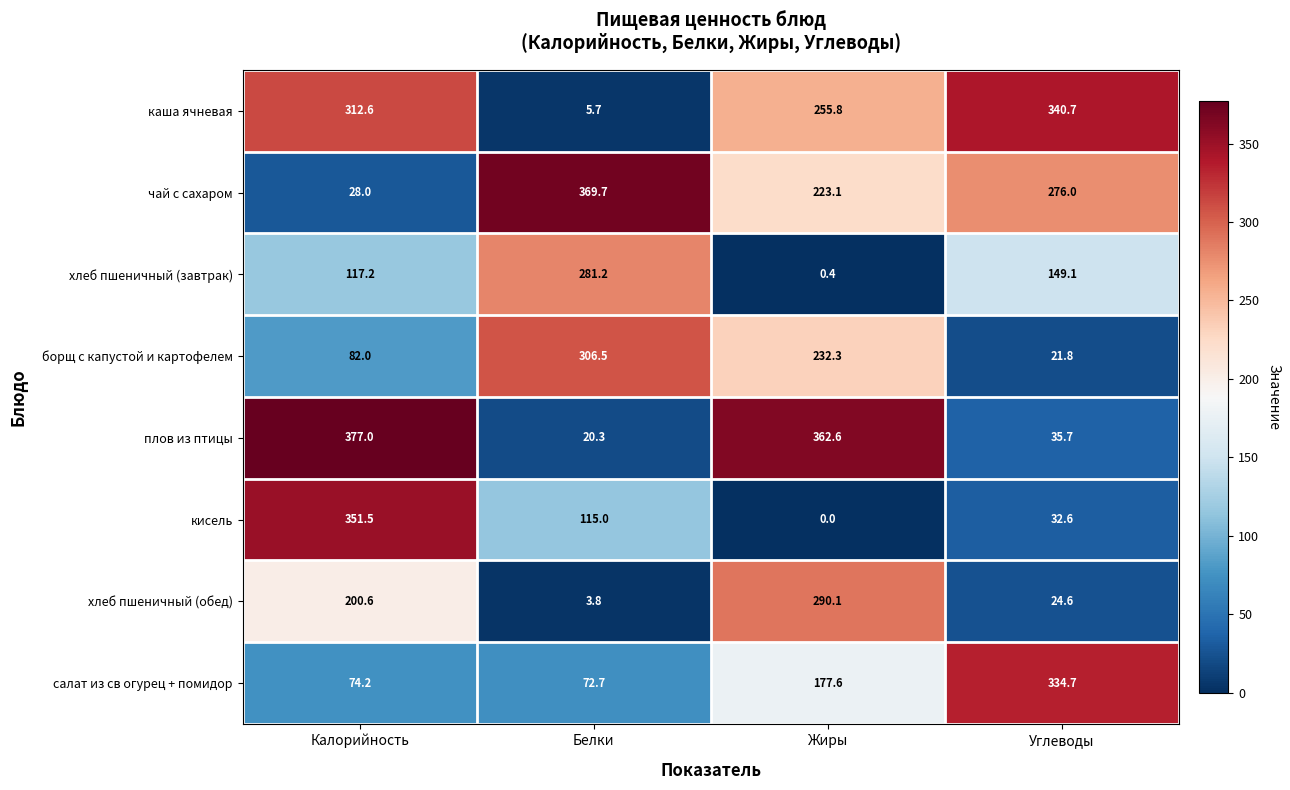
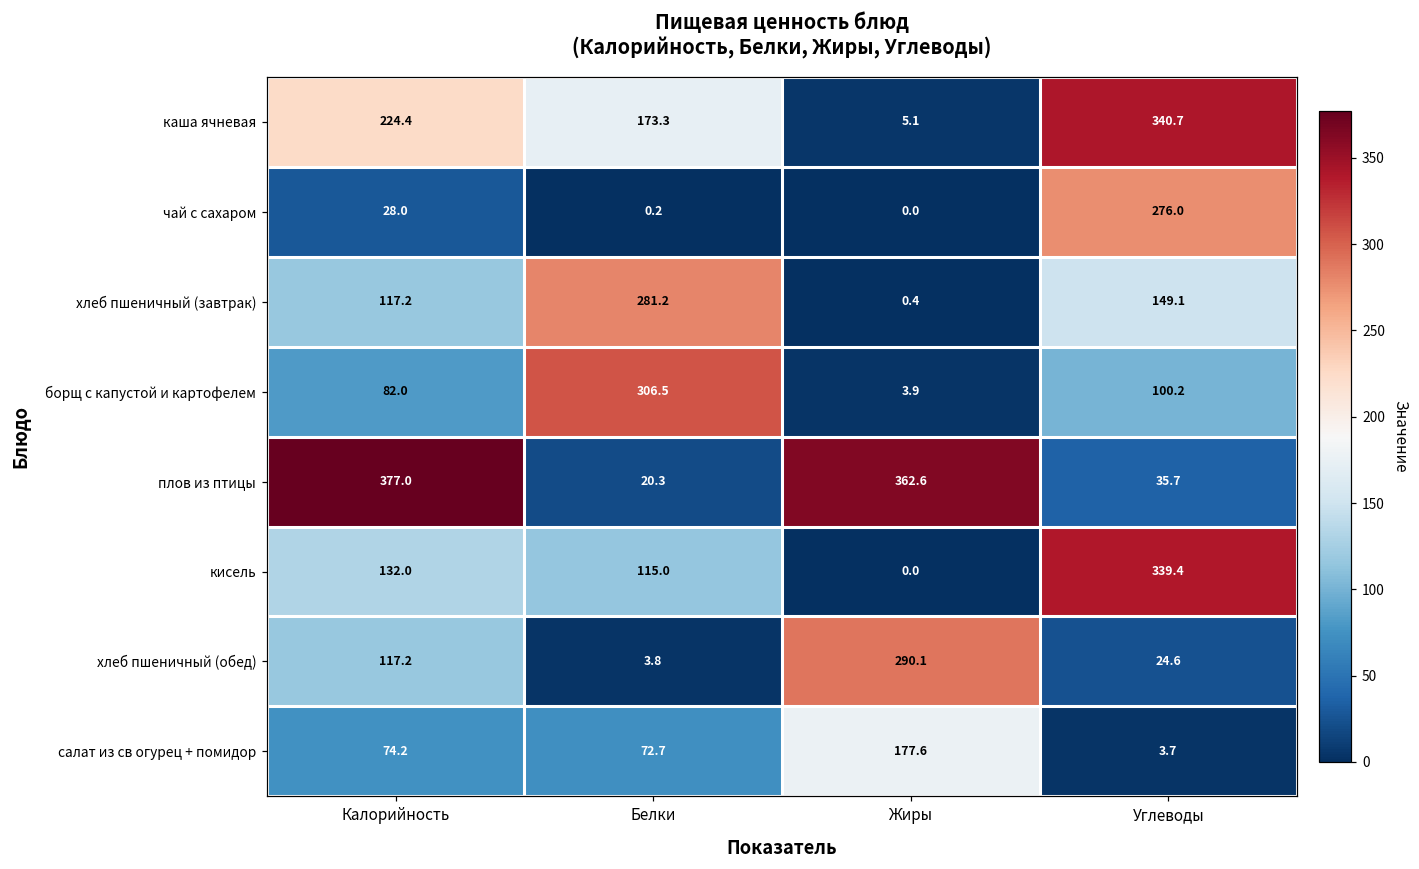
  {
    "каша ячневая": {
-     "Калорийность": 312.6,
-     "Белки": 5.7,
-     "Жиры": 255.8,
+     "Калорийность": 224.4,
+     "Белки": 173.3,
+     "Жиры": 5.1,
      "Углеводы": 340.7
    },
    "чай с сахаром": {
      "Калорийность": 28.0,
-     "Белки": 369.7,
-     "Жиры": 223.1,
+     "Белки": 0.2,
+     "Жиры": 0.0,
      "Углеводы": 276.0
    },
    "хлеб пшеничный (завтрак)": {
      "Калорийность": 117.2,
      "Белки": 281.2,
      "Жиры": 0.4,
      "Углеводы": 149.1
    },
    "борщ с капустой и картофелем": {
      "Калорийность": 82.0,
      "Белки": 306.5,
-     "Жиры": 232.3,
-     "Углеводы": 21.8
+     "Жиры": 3.9,
+     "Углеводы": 100.2
    },
    "плов из птицы": {
      "Калорийность": 377.0,
      "Белки": 20.3,
      "Жиры": 362.6,
      "Углеводы": 35.7
    },
    "кисель": {
-     "Калорийность": 351.5,
+     "Калорийность": 132.0,
      "Белки": 115.0,
      "Жиры": 0.0,
-     "Углеводы": 32.6
+     "Углеводы": 339.4
    },
    "хлеб пшеничный (обед)": {
-     "Калорийность": 200.6,
+     "Калорийность": 117.2,
      "Белки": 3.8,
      "Жиры": 290.1,
      "Углеводы": 24.6
    },
    "салат из св огурец + помидор": {
      "Калорийность": 74.2,
      "Белки": 72.7,
      "Жиры": 177.6,
-     "Углеводы": 334.7
+     "Углеводы": 3.7
    }
  }
